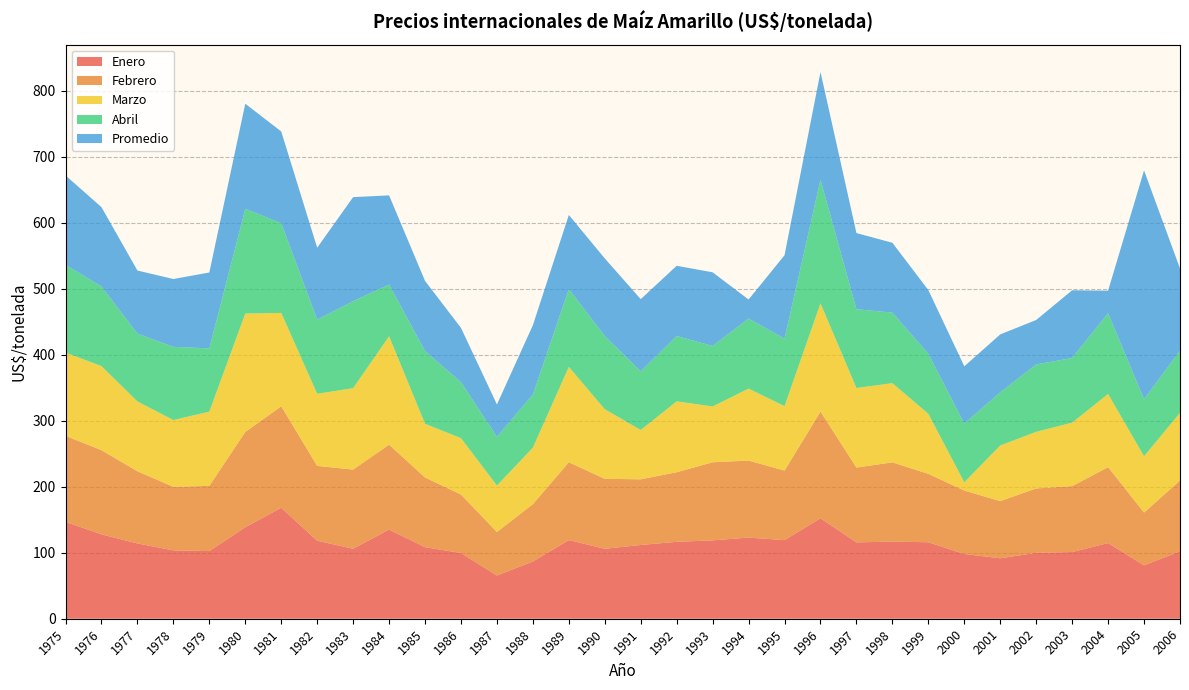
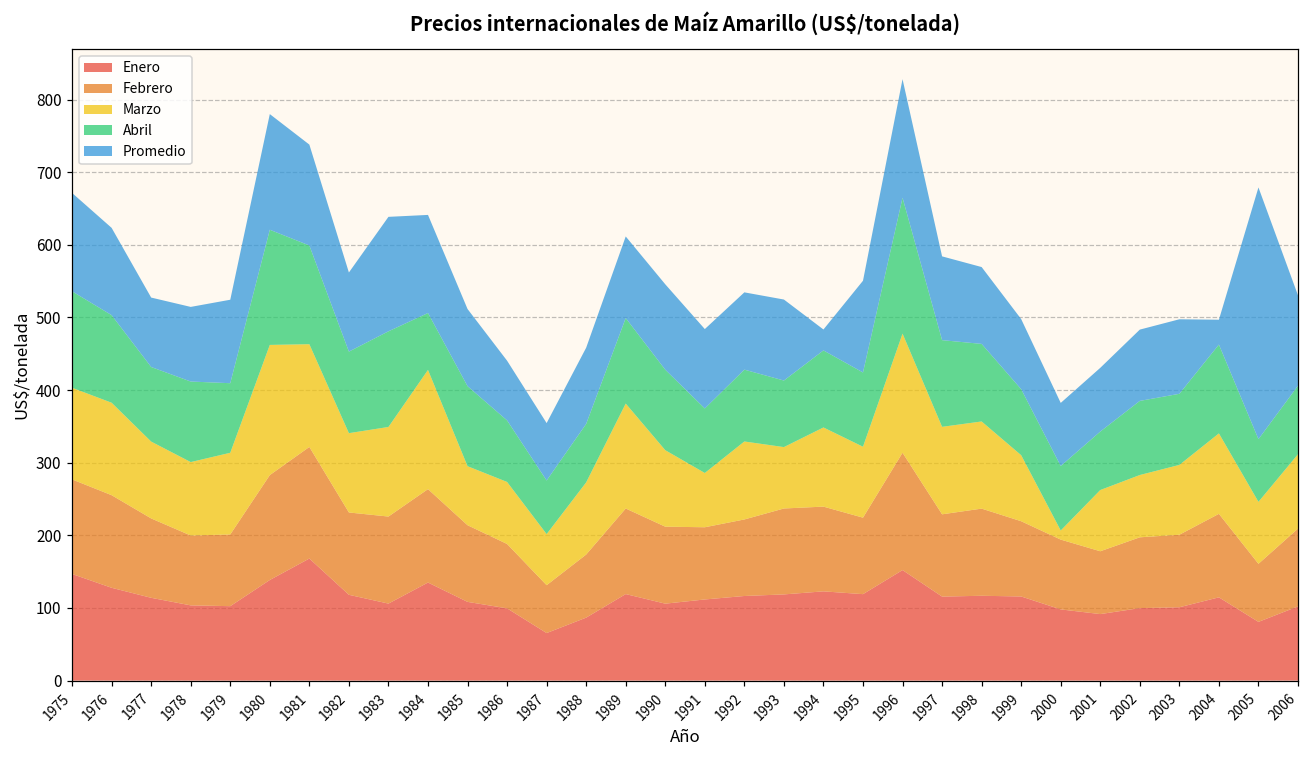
  {
    "Marzo": {
      "1975": 130,
      "1976": 130,
      "1977": 110,
      "1978": 100,
      "1979": 110,
      "1980": 180,
      "1981": 140,
      "1982": 110,
      "1983": 120,
      "1984": 160,
      "1985": 80,
      "1986": 90,
      "1987": 70,
-     "1988": 90,
+     "1988": 100,
      "1989": 140,
      "1990": 110,
      "1991": 70,
      "1992": 110,
      "1993": 80,
      "1994": 110,
      "1995": 100,
      "1996": 160,
      "1997": 120,
      "1998": 120,
      "1999": 90,
      "2000": 10,
      "2001": 80,
      "2002": 90,
      "2003": 100,
      "2004": 110,
      "2005": 90,
      "2006": 100
    },
    "Abril": {
      "1975": 130,
      "1976": 120,
      "1977": 100,
      "1978": 110,
      "1979": 100,
      "1980": 160,
      "1981": 140,
      "1982": 110,
      "1983": 130,
      "1984": 80,
      "1985": 110,
      "1986": 80,
      "1987": 70,
      "1988": 80,
      "1989": 120,
      "1990": 110,
      "1991": 90,
      "1992": 100,
      "1993": 90,
      "1994": 110,
      "1995": 100,
      "1996": 190,
      "1997": 120,
      "1998": 110,
      "1999": 90,
      "2000": 90,
      "2001": 80,
      "2002": 100,
      "2003": 100,
      "2004": 120,
      "2005": 90,
      "2006": 90
    },
    "Promedio": {
      "1975": 140,
      "1976": 120,
      "1977": 100,
      "1978": 100,
      "1979": 110,
      "1980": 160,
      "1981": 140,
      "1982": 110,
      "1983": 160,
      "1984": 140,
      "1985": 110,
      "1986": 80,
-     "1987": 50,
+     "1987": 80,
      "1988": 100,
      "1989": 110,
      "1990": 120,
      "1991": 110,
      "1992": 110,
      "1993": 110,
      "1994": 30,
      "1995": 130,
      "1996": 160,
      "1997": 120,
      "1998": 110,
      "1999": 100,
      "2000": 90,
      "2001": 90,
-     "2002": 70,
+     "2002": 100,
      "2003": 100,
      "2004": 30,
      "2005": 350,
      "2006": 120
    }
  }
